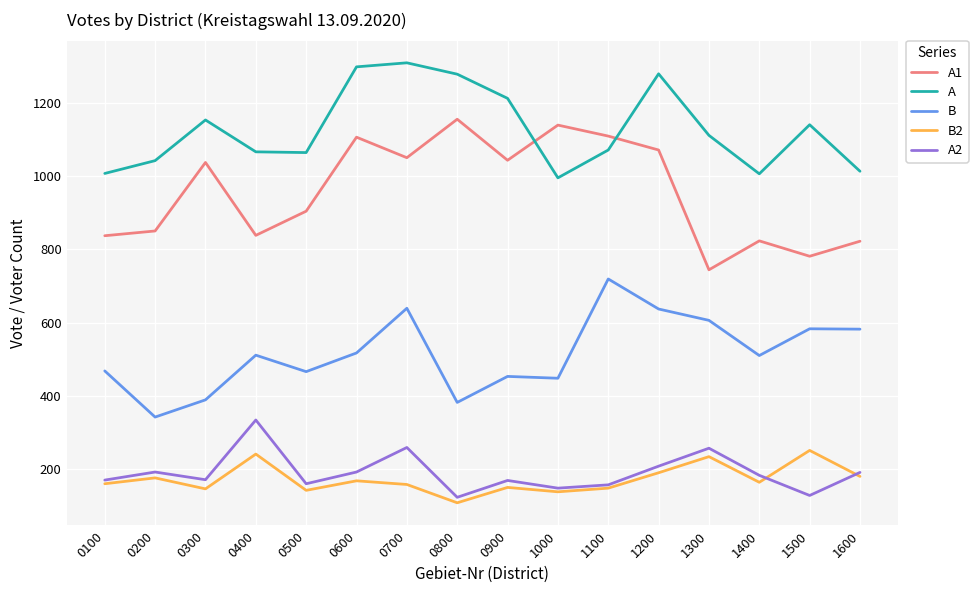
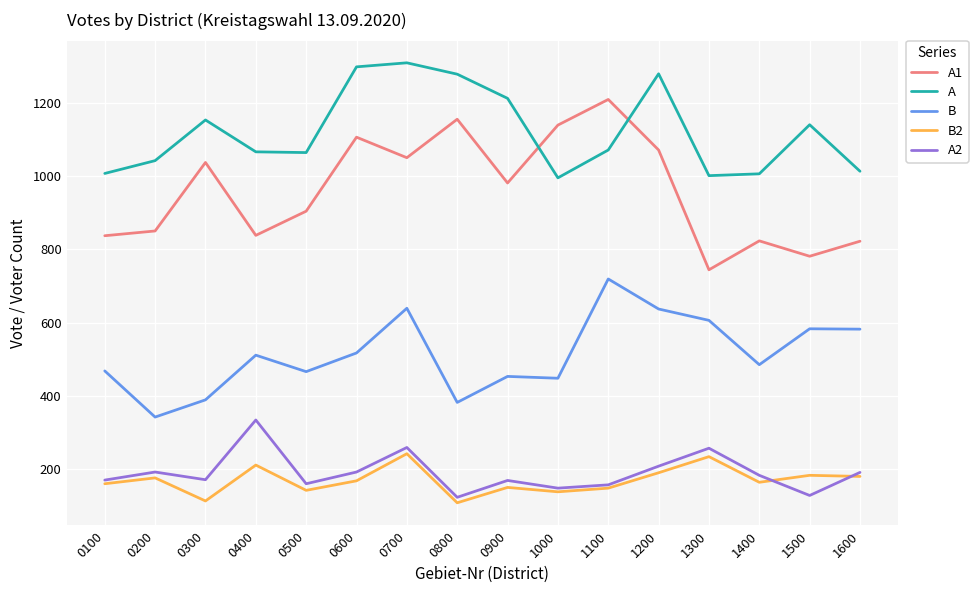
  {
    "A1": {
      "0100": 840,
      "0200": 850,
      "0300": 1040,
      "0400": 840,
      "0500": 900,
      "0600": 1110,
      "0700": 1050,
      "0800": 1160,
-     "0900": 1040,
+     "0900": 980,
      "1000": 1140,
-     "1100": 1110,
+     "1100": 1210,
      "1200": 1070,
      "1300": 740,
      "1400": 820,
      "1500": 780,
      "1600": 820
    },
    "A": {
      "0100": 1010,
      "0200": 1040,
      "0300": 1150,
      "0400": 1070,
      "0500": 1060,
      "0600": 1300,
      "0700": 1310,
      "0800": 1280,
      "0900": 1210,
      "1000": 1000,
      "1100": 1070,
      "1200": 1280,
-     "1300": 1110,
+     "1300": 1000,
      "1400": 1010,
      "1500": 1140,
      "1600": 1010
    },
    "B": {
      "0100": 470,
      "0200": 340,
      "0300": 390,
      "0400": 510,
      "0500": 470,
      "0600": 520,
      "0700": 640,
      "0800": 380,
      "0900": 450,
      "1000": 450,
      "1100": 720,
      "1200": 640,
      "1300": 610,
-     "1400": 510,
+     "1400": 490,
      "1500": 580,
      "1600": 580
    },
    "B2": {
      "0100": 160,
      "0200": 180,
-     "0300": 150,
-     "0400": 240,
+     "0300": 110,
+     "0400": 210,
      "0500": 140,
      "0600": 170,
-     "0700": 160,
+     "0700": 240,
      "0800": 110,
      "0900": 150,
      "1000": 140,
      "1100": 150,
      "1200": 190,
      "1300": 230,
      "1400": 160,
-     "1500": 250,
+     "1500": 180,
      "1600": 180
    },
    "A2": {
      "0100": 170,
      "0200": 190,
      "0300": 170,
      "0400": 330,
      "0500": 160,
      "0600": 190,
      "0700": 260,
      "0800": 120,
      "0900": 170,
      "1000": 150,
      "1100": 160,
      "1200": 210,
      "1300": 260,
      "1400": 180,
      "1500": 130,
      "1600": 190
    }
  }
